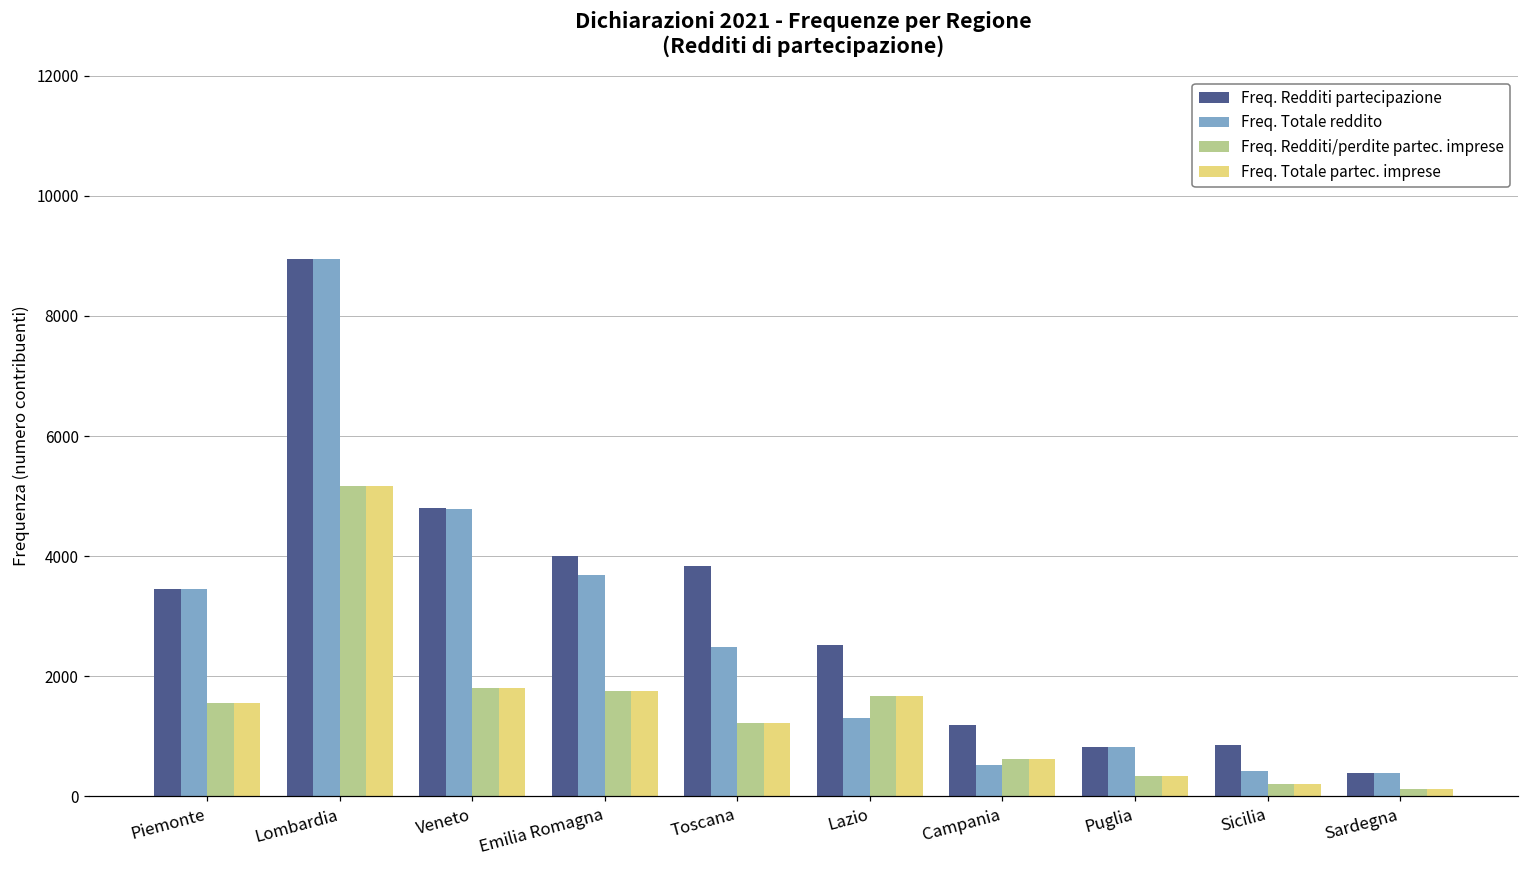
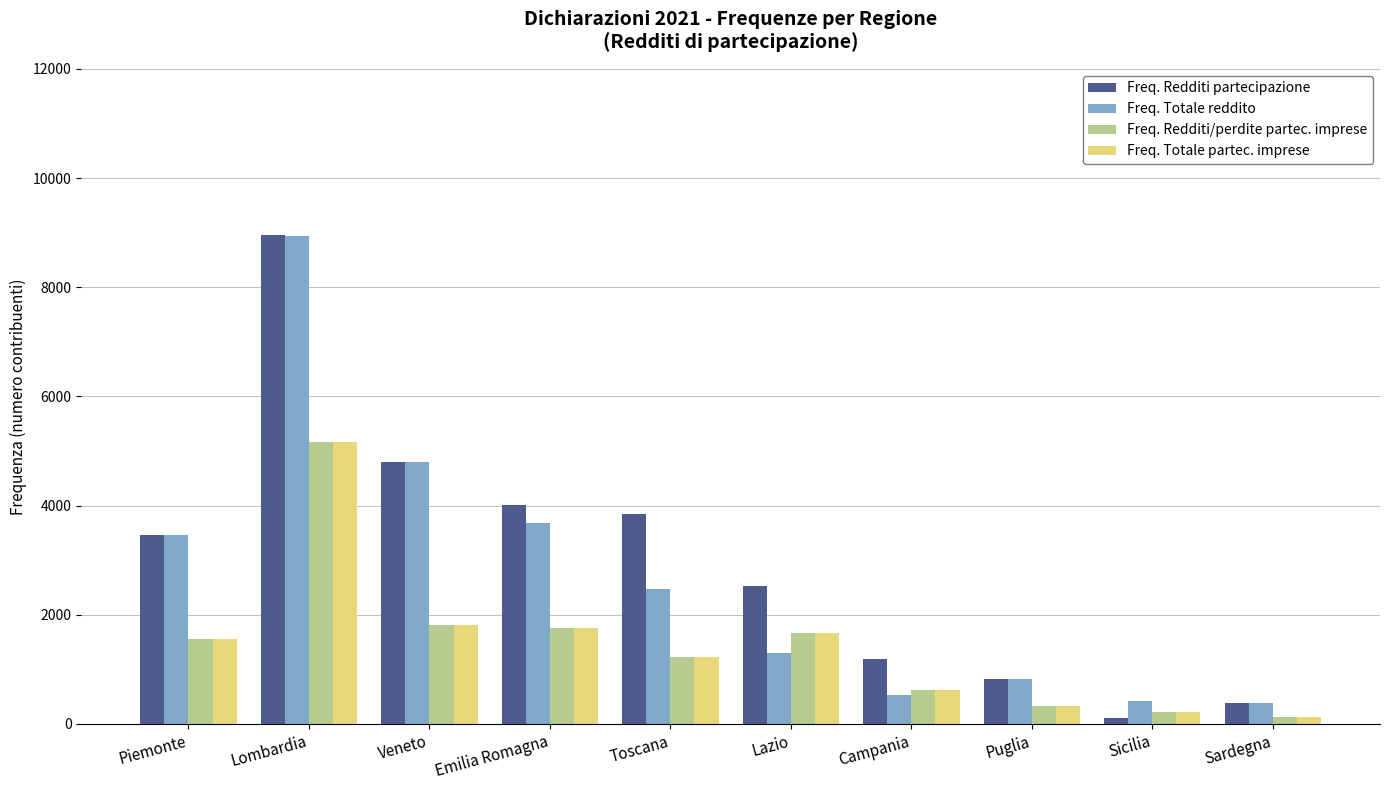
  {
    "Freq. Redditi partecipazione": {
      "Piemonte": 3500,
      "Lombardia": 9000,
      "Veneto": 4800,
      "Emilia Romagna": 4000,
      "Toscana": 3800,
      "Lazio": 2500,
      "Campania": 1200,
      "Puglia": 800,
-     "Sicilia": 800,
+     "Sicilia": 100,
      "Sardegna": 400
    },
    "Freq. Totale reddito": {
      "Piemonte": 3500,
      "Lombardia": 8900,
      "Veneto": 4800,
      "Emilia Romagna": 3700,
      "Toscana": 2500,
      "Lazio": 1300,
      "Campania": 500,
      "Puglia": 800,
      "Sicilia": 400,
      "Sardegna": 400
    }
  }
